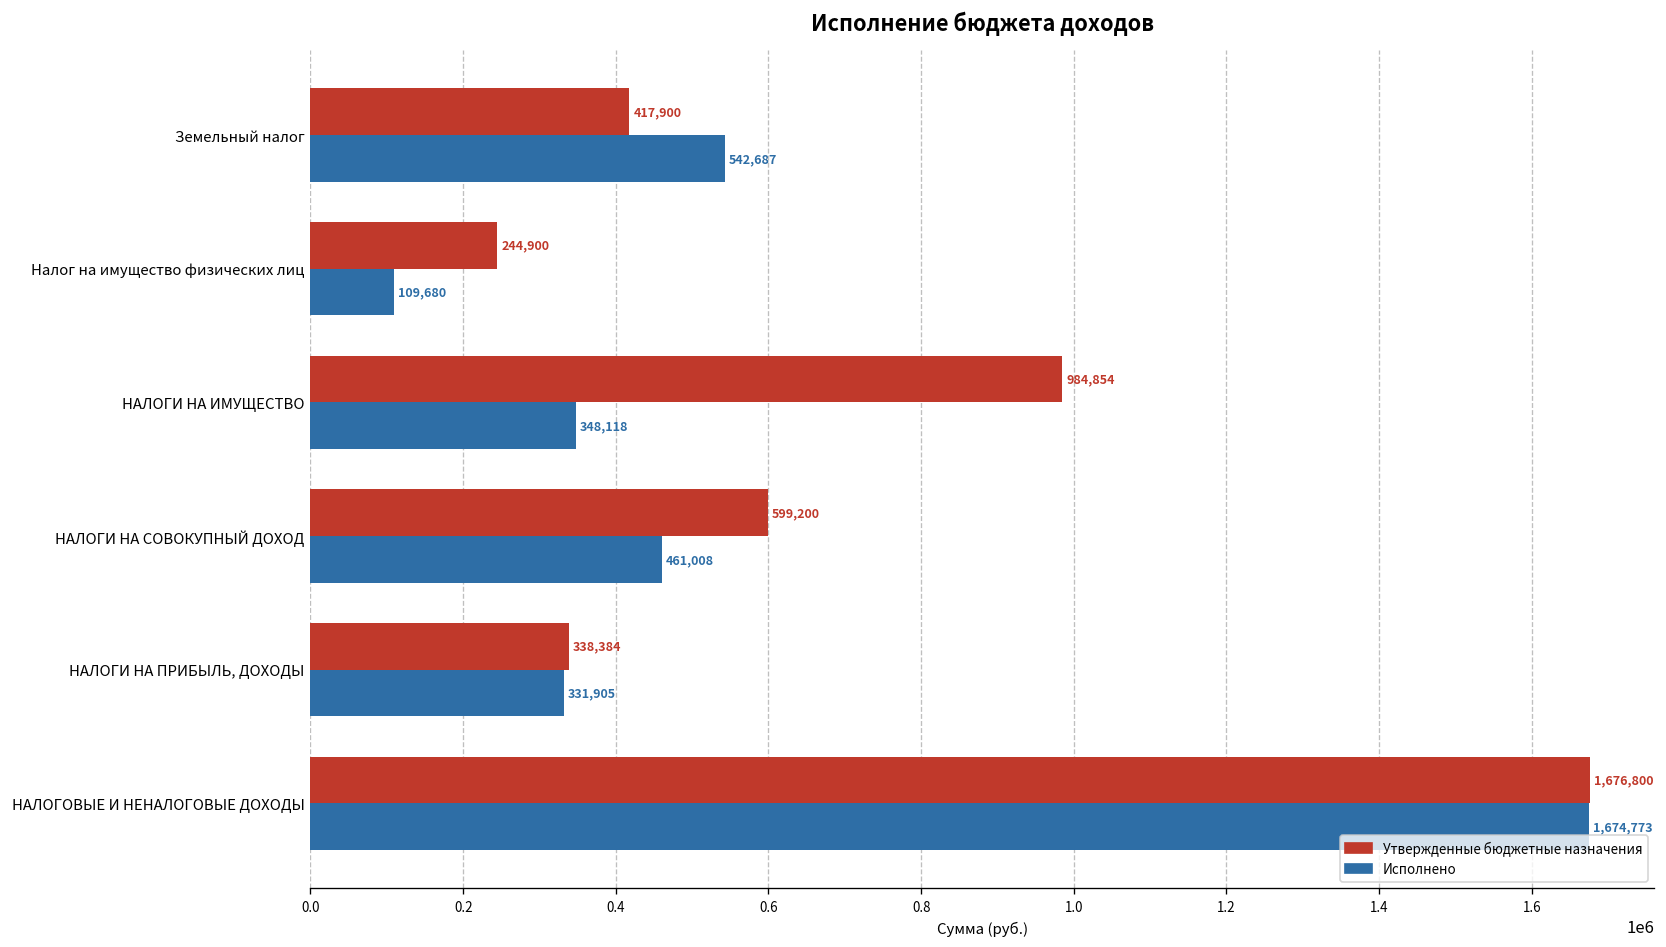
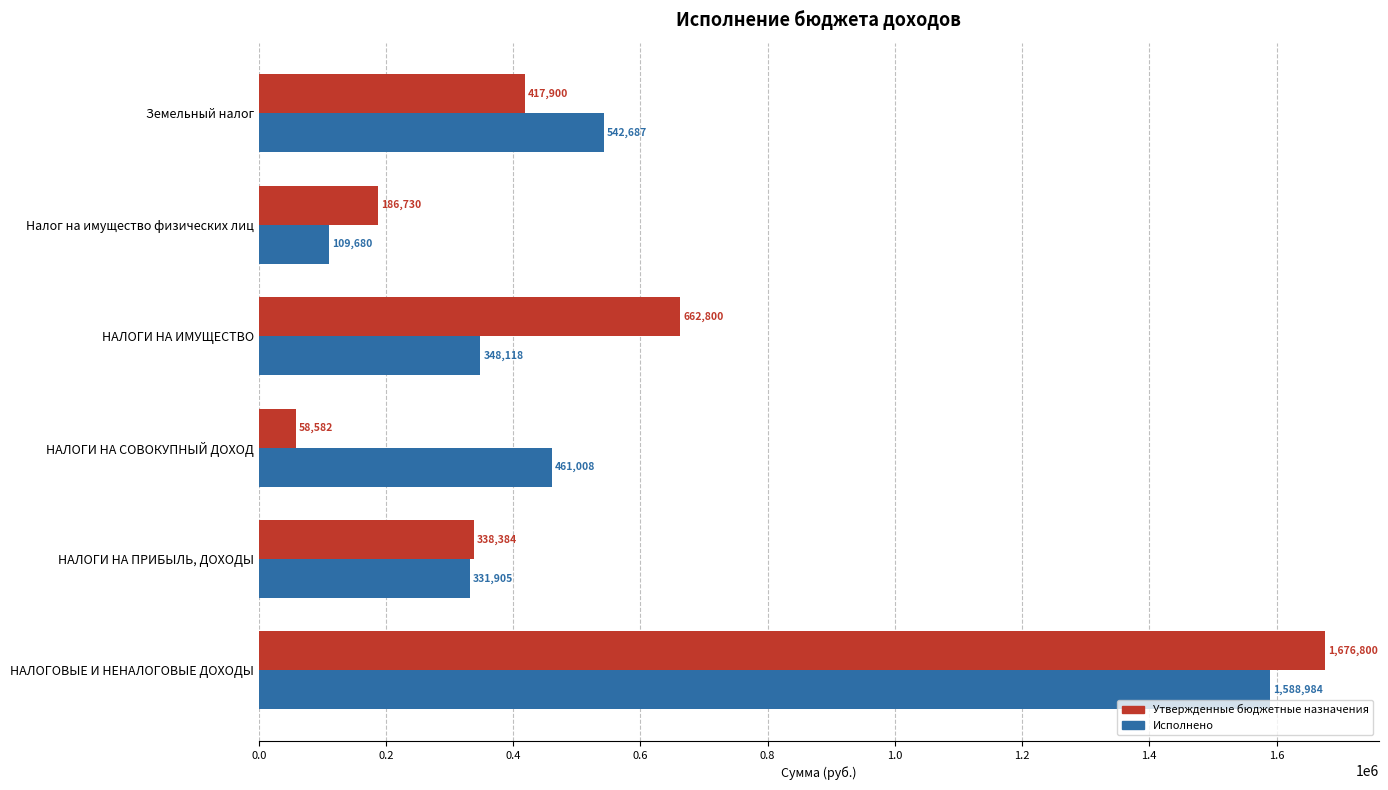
  {
    "Утвержденные бюджетные назначения": {
      "Земельный налог": "417,900",
-     "Налог на имущество физических лиц": "244,900",
-     "НАЛОГИ НА ИМУЩЕСТВО": "984,854",
-     "НАЛОГИ НА СОВОКУПНЫЙ ДОХОД": "599,200",
+     "Налог на имущество физических лиц": "186,730",
+     "НАЛОГИ НА ИМУЩЕСТВО": "662,800",
+     "НАЛОГИ НА СОВОКУПНЫЙ ДОХОД": "58,582",
      "НАЛОГИ НА ПРИБЫЛЬ, ДОХОДЫ": "338,384",
      "НАЛОГОВЫЕ И НЕНАЛОГОВЫЕ ДОХОДЫ": "1,676,800"
    },
    "Исполнено": {
      "Земельный налог": "542,687",
      "Налог на имущество физических лиц": "109,680",
      "НАЛОГИ НА ИМУЩЕСТВО": "348,118",
      "НАЛОГИ НА СОВОКУПНЫЙ ДОХОД": "461,008",
      "НАЛОГИ НА ПРИБЫЛЬ, ДОХОДЫ": "331,905",
-     "НАЛОГОВЫЕ И НЕНАЛОГОВЫЕ ДОХОДЫ": "1,674,773"
+     "НАЛОГОВЫЕ И НЕНАЛОГОВЫЕ ДОХОДЫ": "1,588,984"
    }
  }
